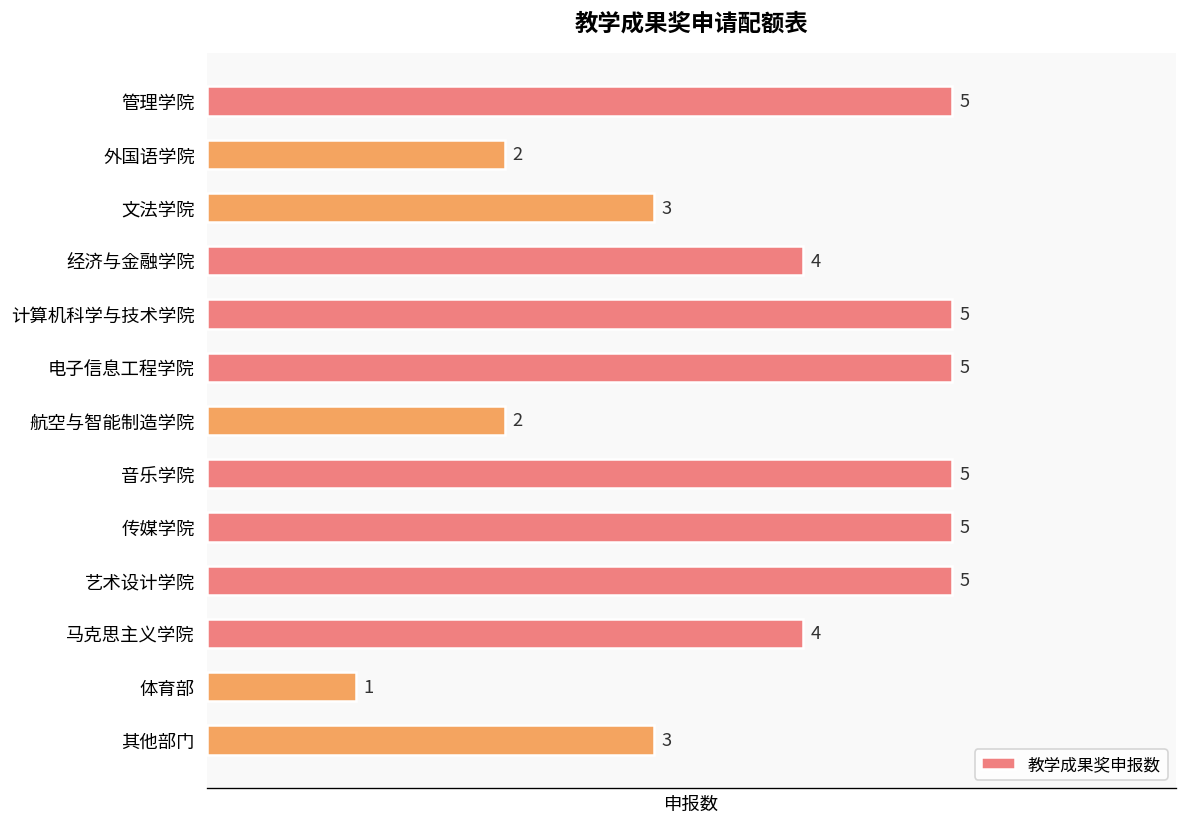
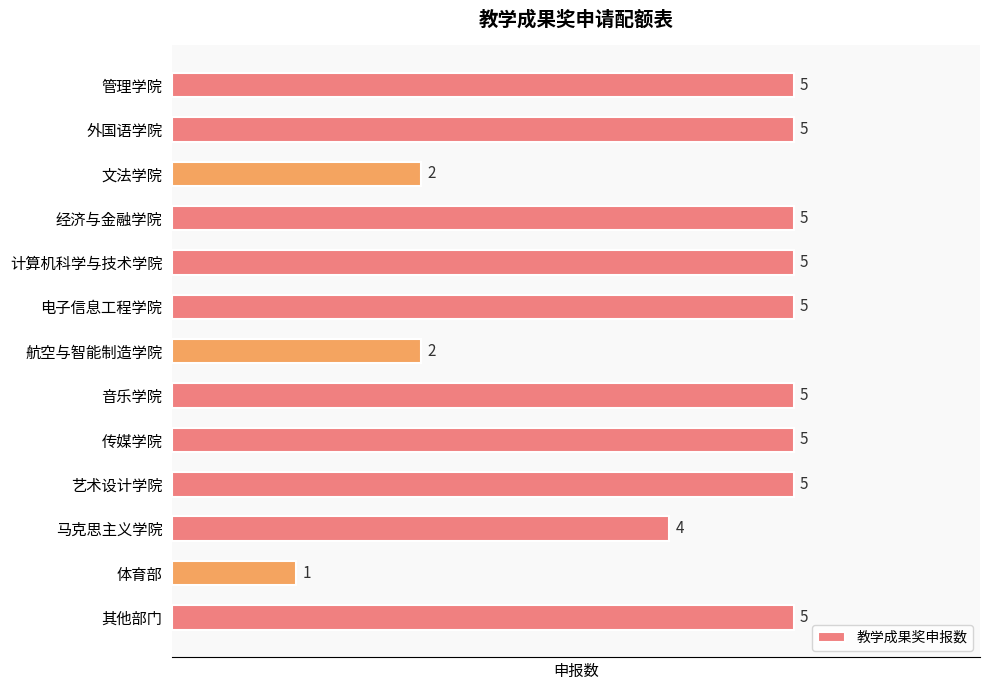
  {
    "管理学院": 5,
-   "外国语学院": 2,
-   "文法学院": 3,
-   "经济与金融学院": 4,
+   "外国语学院": 5,
+   "文法学院": 2,
+   "经济与金融学院": 5,
    "计算机科学与技术学院": 5,
    "电子信息工程学院": 5,
    "航空与智能制造学院": 2,
    "音乐学院": 5,
    "传媒学院": 5,
    "艺术设计学院": 5,
    "马克思主义学院": 4,
    "体育部": 1,
-   "其他部门": 3
+   "其他部门": 5
  }
